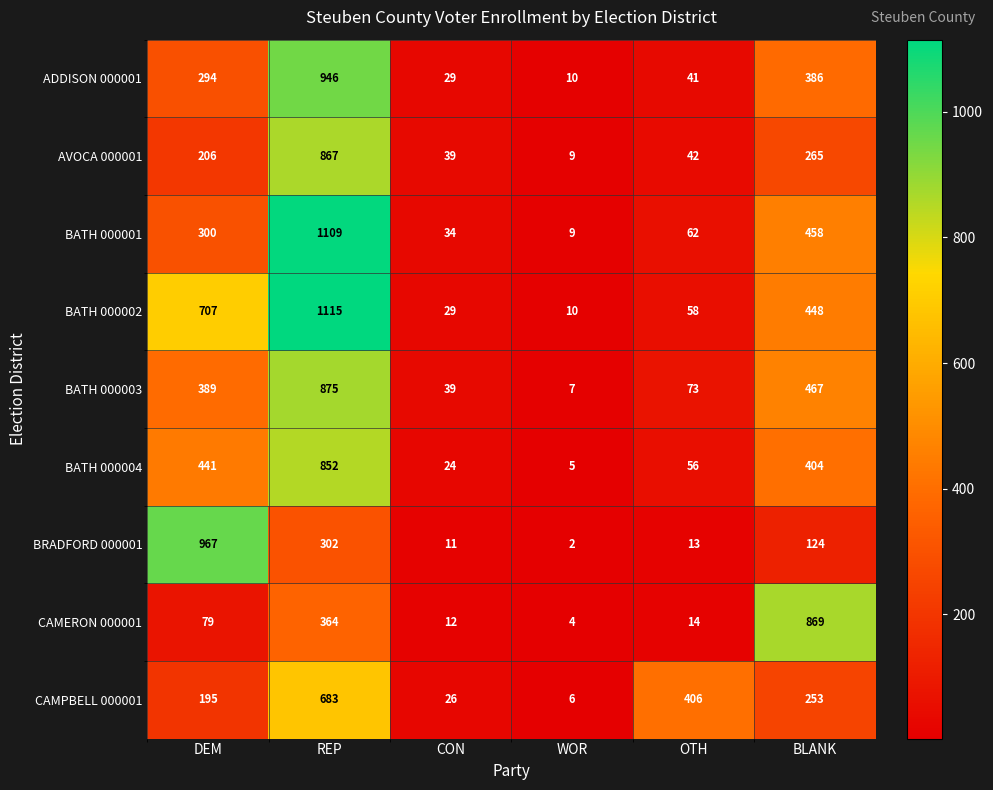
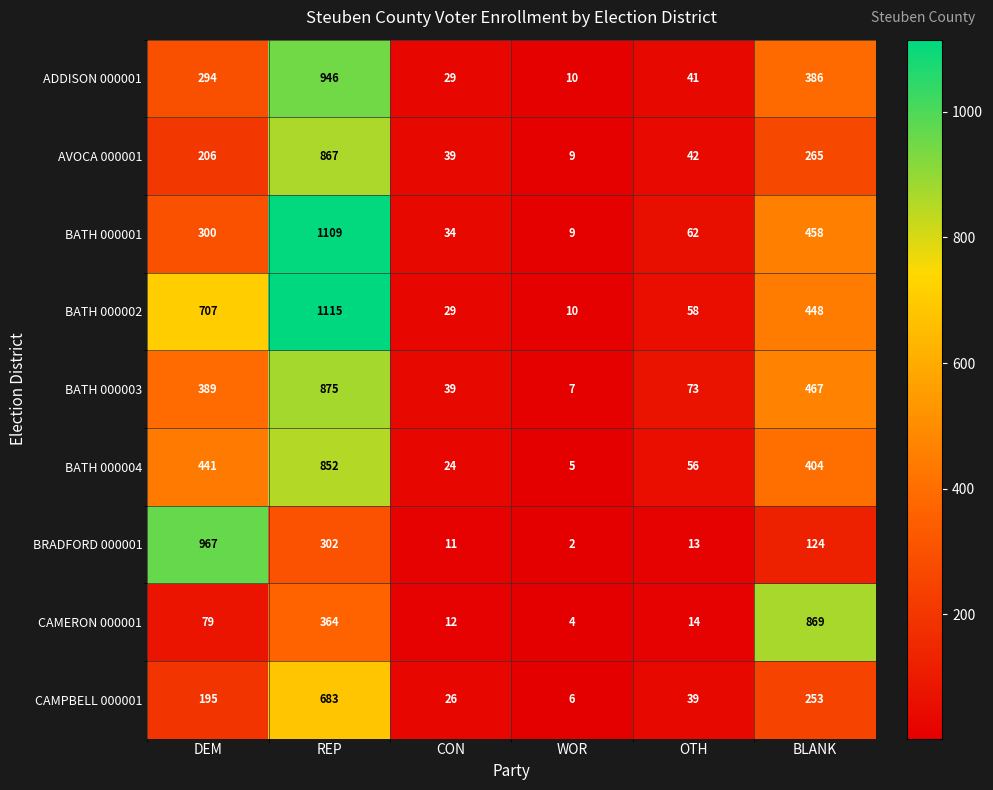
  {
    "ADDISON 000001": {
      "DEM": 294,
      "REP": 946,
      "CON": 29,
      "WOR": 10,
      "OTH": 41,
      "BLANK": 386
    },
    "AVOCA 000001": {
      "DEM": 206,
      "REP": 867,
      "CON": 39,
      "WOR": 9,
      "OTH": 42,
      "BLANK": 265
    },
    "BATH 000001": {
      "DEM": 300,
      "REP": 1109,
      "CON": 34,
      "WOR": 9,
      "OTH": 62,
      "BLANK": 458
    },
    "BATH 000002": {
      "DEM": 707,
      "REP": 1115,
      "CON": 29,
      "WOR": 10,
      "OTH": 58,
      "BLANK": 448
    },
    "BATH 000003": {
      "DEM": 389,
      "REP": 875,
      "CON": 39,
      "WOR": 7,
      "OTH": 73,
      "BLANK": 467
    },
    "BATH 000004": {
      "DEM": 441,
      "REP": 852,
      "CON": 24,
      "WOR": 5,
      "OTH": 56,
      "BLANK": 404
    },
    "BRADFORD 000001": {
      "DEM": 967,
      "REP": 302,
      "CON": 11,
      "WOR": 2,
      "OTH": 13,
      "BLANK": 124
    },
    "CAMERON 000001": {
      "DEM": 79,
      "REP": 364,
      "CON": 12,
      "WOR": 4,
      "OTH": 14,
      "BLANK": 869
    },
    "CAMPBELL 000001": {
      "DEM": 195,
      "REP": 683,
      "CON": 26,
      "WOR": 6,
-     "OTH": 406,
+     "OTH": 39,
      "BLANK": 253
    }
  }
